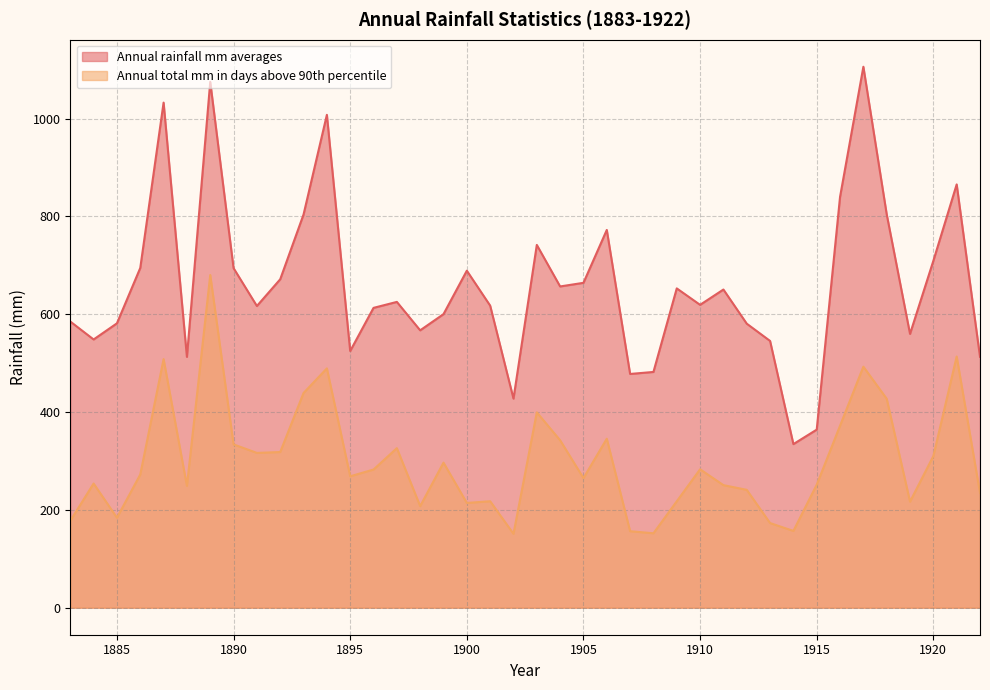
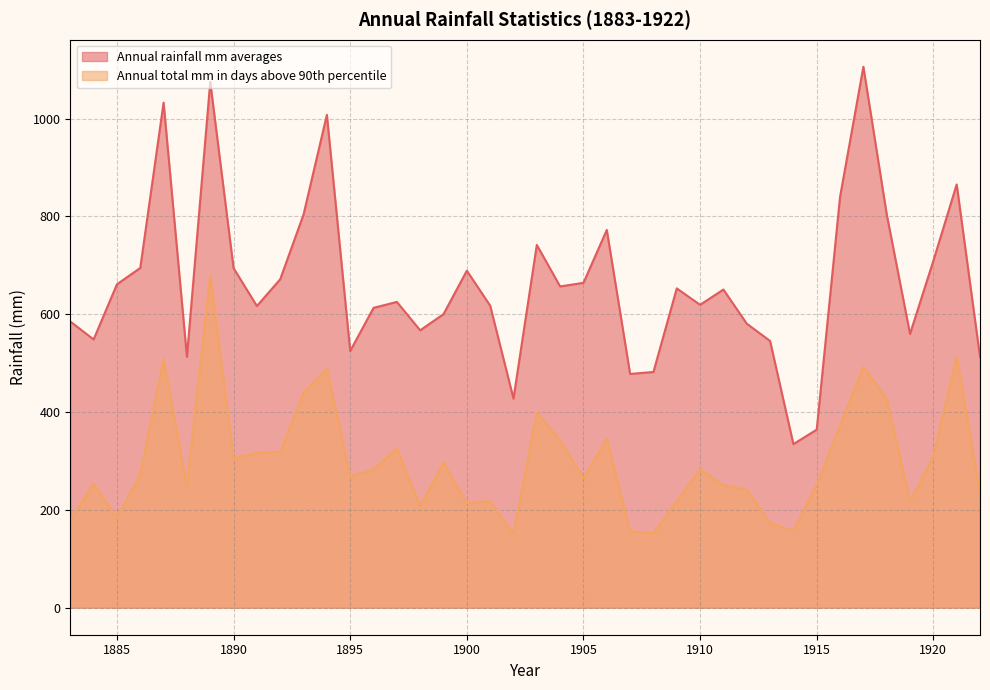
  {
    "Annual rainfall mm averages": {
-     "1885": 580,
+     "1885": 660,
      "1890": 690,
      "1895": 520,
      "1900": 690,
      "1905": 660,
      "1910": 620,
      "1915": 360,
      "1920": 710
    },
    "Annual total mm in days above 90th percentile": {
      "1885": 180,
-     "1890": 330,
+     "1890": 310,
      "1895": 270,
      "1900": 210,
      "1905": 260,
      "1910": 280,
      "1915": 250,
      "1920": 310
    }
  }
